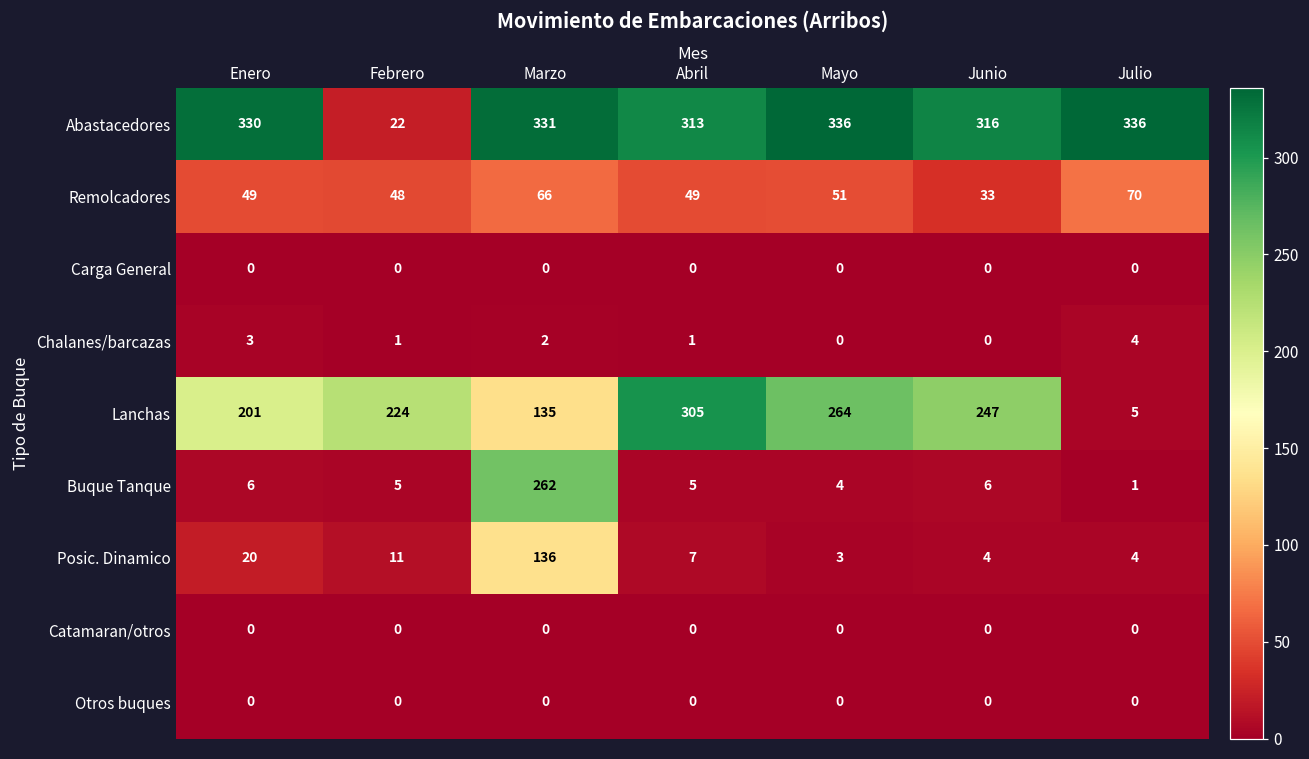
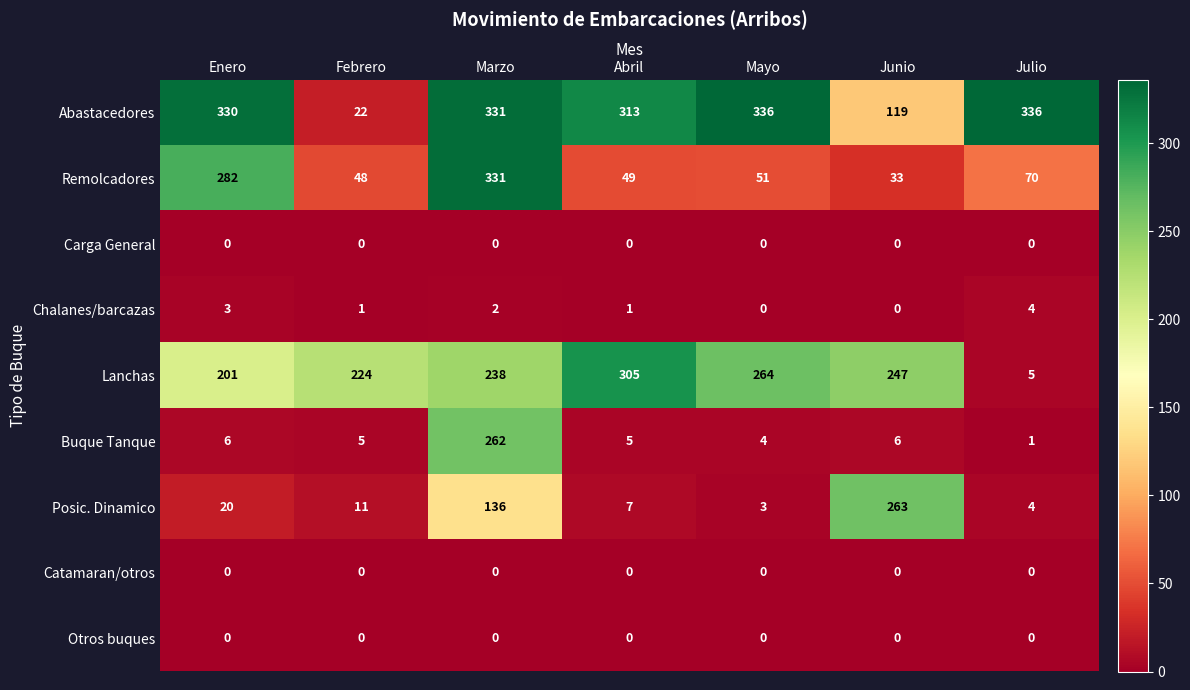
  {
    "Abastacedores": {
      "Enero": 330,
      "Febrero": 22,
      "Marzo": 331,
      "Abril": 313,
      "Mayo": 336,
-     "Junio": 316,
+     "Junio": 119,
      "Julio": 336
    },
    "Remolcadores": {
-     "Enero": 49,
+     "Enero": 282,
      "Febrero": 48,
-     "Marzo": 66,
+     "Marzo": 331,
      "Abril": 49,
      "Mayo": 51,
      "Junio": 33,
      "Julio": 70
    },
    "Carga General": {
      "Enero": 0,
      "Febrero": 0,
      "Marzo": 0,
      "Abril": 0,
      "Mayo": 0,
      "Junio": 0,
      "Julio": 0
    },
    "Chalanes/barcazas": {
      "Enero": 3,
      "Febrero": 1,
      "Marzo": 2,
      "Abril": 1,
      "Mayo": 0,
      "Junio": 0,
      "Julio": 4
    },
    "Lanchas": {
      "Enero": 201,
      "Febrero": 224,
-     "Marzo": 135,
+     "Marzo": 238,
      "Abril": 305,
      "Mayo": 264,
      "Junio": 247,
      "Julio": 5
    },
    "Buque Tanque": {
      "Enero": 6,
      "Febrero": 5,
      "Marzo": 262,
      "Abril": 5,
      "Mayo": 4,
      "Junio": 6,
      "Julio": 1
    },
    "Posic. Dinamico": {
      "Enero": 20,
      "Febrero": 11,
      "Marzo": 136,
      "Abril": 7,
      "Mayo": 3,
-     "Junio": 4,
+     "Junio": 263,
      "Julio": 4
    },
    "Catamaran/otros": {
      "Enero": 0,
      "Febrero": 0,
      "Marzo": 0,
      "Abril": 0,
      "Mayo": 0,
      "Junio": 0,
      "Julio": 0
    },
    "Otros buques": {
      "Enero": 0,
      "Febrero": 0,
      "Marzo": 0,
      "Abril": 0,
      "Mayo": 0,
      "Junio": 0,
      "Julio": 0
    }
  }
